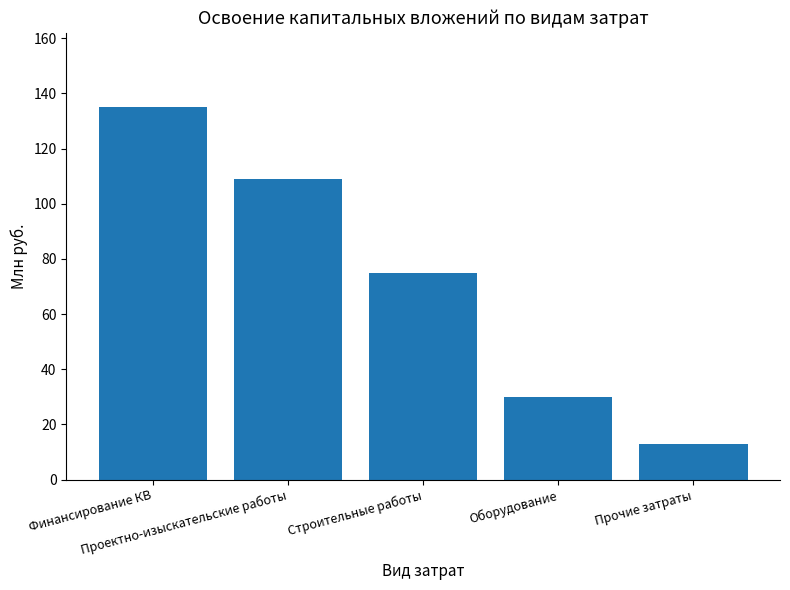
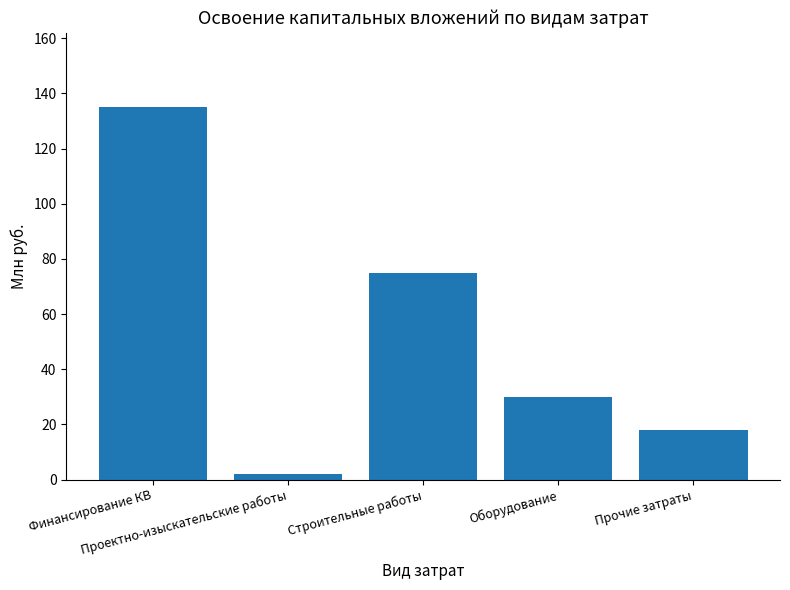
  {
    "Финансирование КВ": 135,
-   "Проектно-изыскательские работы": 109,
+   "Проектно-изыскательские работы": 2,
    "Строительные работы": 75,
    "Оборудование": 30,
-   "Прочие затраты": 13
+   "Прочие затраты": 18
  }
